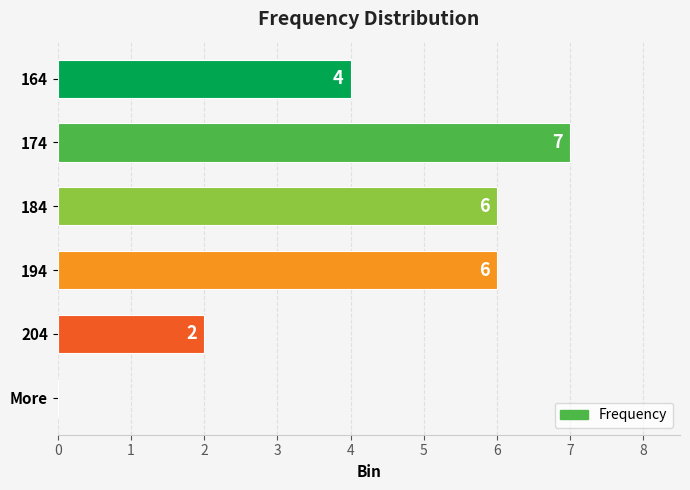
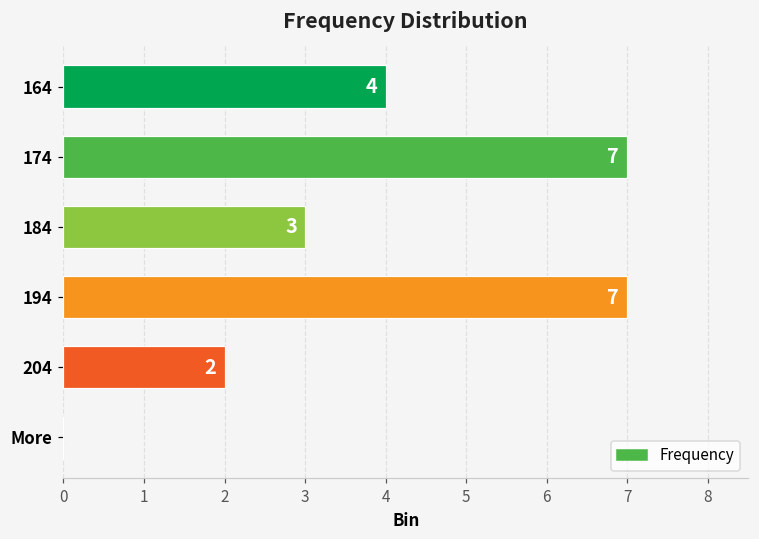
  {
    "164": 4,
    "174": 7,
-   "184": 6,
-   "194": 6,
+   "184": 3,
+   "194": 7,
    "204": 2
  }
